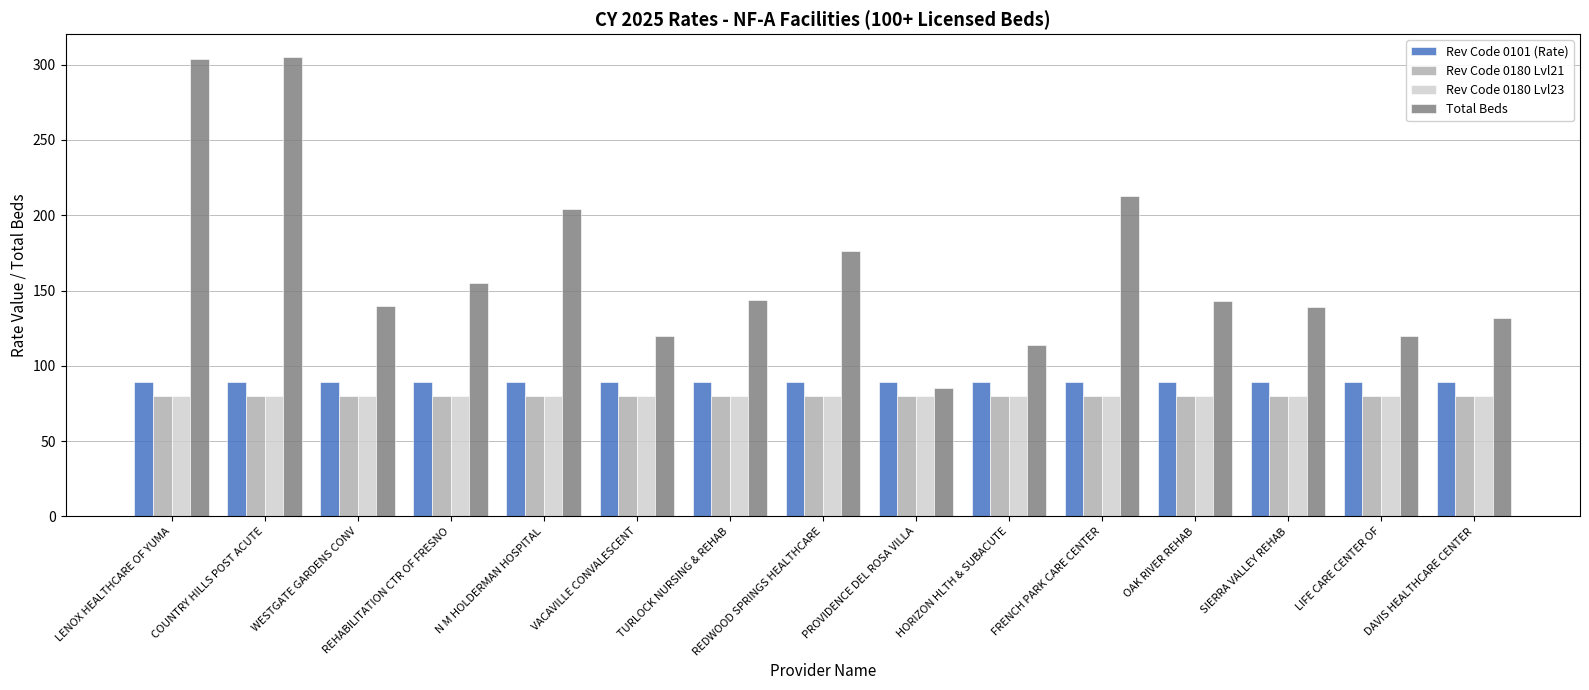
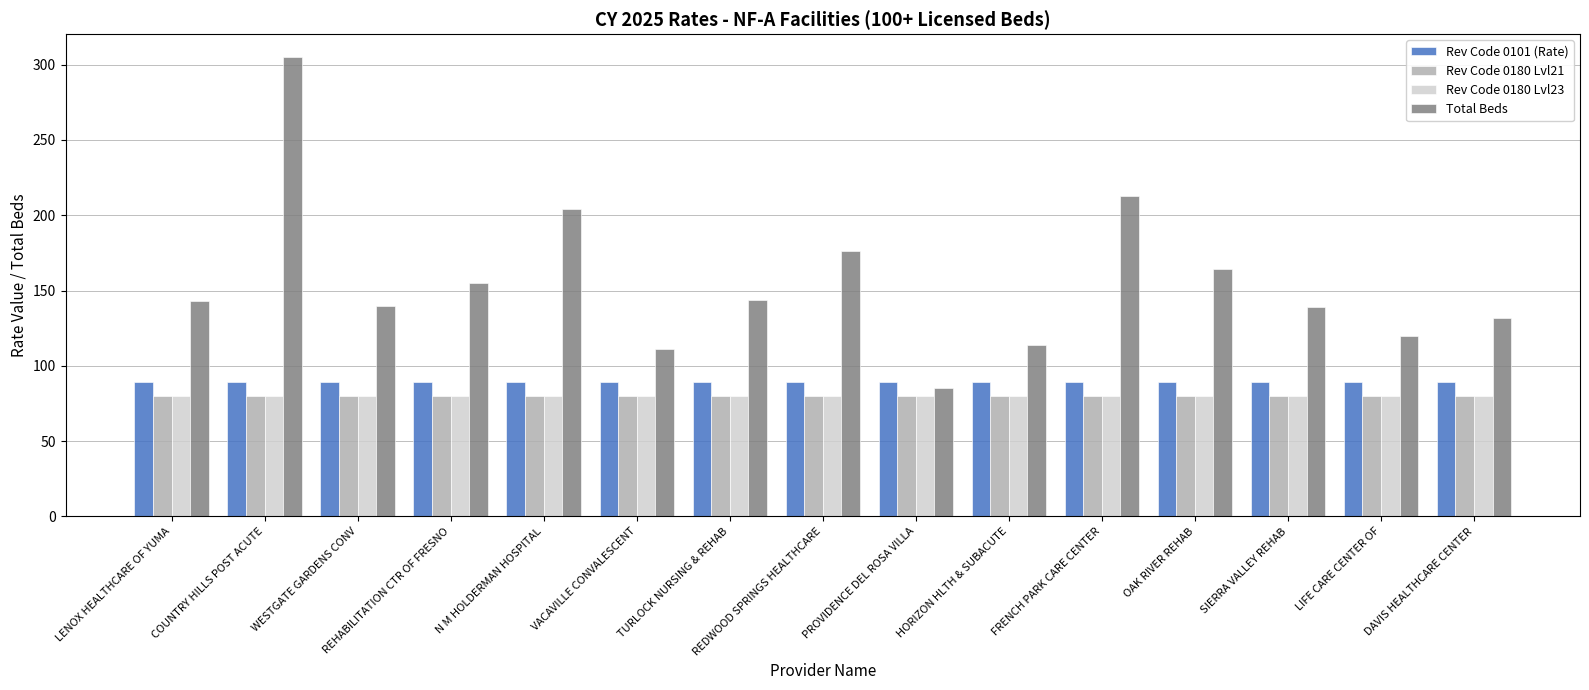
  {
    "Rev Code 0101 (Rate)": {
      "LENOX HEALTHCARE OF YUMA": 90,
      "COUNTRY HILLS POST ACUTE": 90,
      "WESTGATE GARDENS CONV": 90,
      "REHABILITATION CTR OF FRESNO": 90,
      "N M HOLDERMAN HOSPITAL": 90,
      "VACAVILLE CONVALESCENT": 90,
      "TURLOCK NURSING & REHAB": 90,
      "REDWOOD SPRINGS HEALTHCARE": 90,
      "PROVIDENCE DEL ROSA VILLA": 90,
      "HORIZON HLTH & SUBACUTE": 90,
      "FRENCH PARK CARE CENTER": 90,
      "OAK RIVER REHAB": 90,
      "SIERRA VALLEY REHAB": 90,
      "LIFE CARE CENTER OF": 90,
      "DAVIS HEALTHCARE CENTER": 90
    },
    "Total Beds": {
-     "LENOX HEALTHCARE OF YUMA": 304,
+     "LENOX HEALTHCARE OF YUMA": 143,
      "COUNTRY HILLS POST ACUTE": 305,
      "WESTGATE GARDENS CONV": 140,
      "REHABILITATION CTR OF FRESNO": 155,
      "N M HOLDERMAN HOSPITAL": 204,
-     "VACAVILLE CONVALESCENT": 120,
+     "VACAVILLE CONVALESCENT": 111,
      "TURLOCK NURSING & REHAB": 144,
      "REDWOOD SPRINGS HEALTHCARE": 176,
      "PROVIDENCE DEL ROSA VILLA": 85,
      "HORIZON HLTH & SUBACUTE": 114,
      "FRENCH PARK CARE CENTER": 213,
-     "OAK RIVER REHAB": 143,
+     "OAK RIVER REHAB": 164,
      "SIERRA VALLEY REHAB": 139,
      "LIFE CARE CENTER OF": 120,
      "DAVIS HEALTHCARE CENTER": 132
    }
  }
